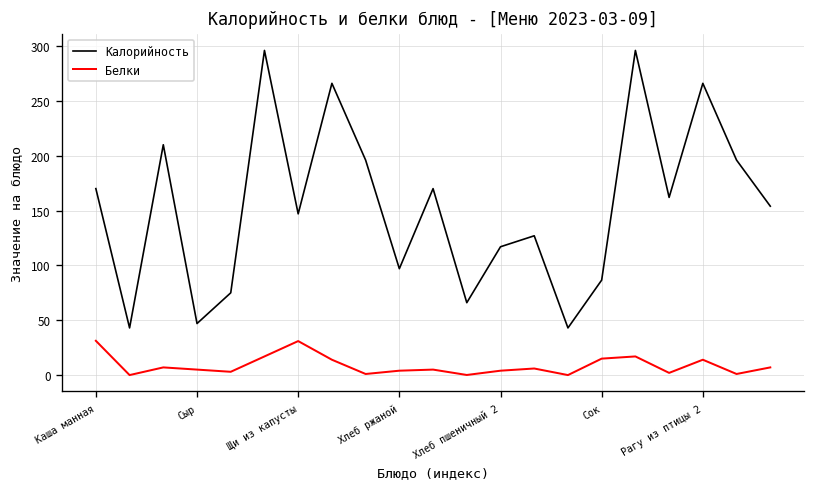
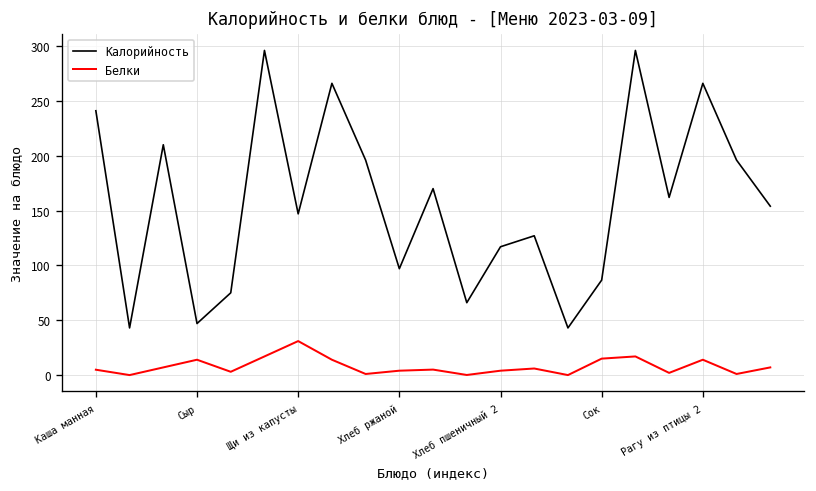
  {
    "Калорийность": {
-     "Каша манная": 170,
+     "Каша манная": 240,
      "Сыр": 50,
      "Щи из капусты": 150,
      "Хлеб ржаной": 100,
      "Хлеб пшеничный 2": 120,
      "Сок": 90,
      "Рагу из птицы 2": 270
    },
    "Белки": {
-     "Каша манная": 30,
-     "Сыр": 5,
+     "Каша манная": 0,
+     "Сыр": 14,
      "Щи из капусты": 30,
      "Хлеб ржаной": 0,
      "Хлеб пшеничный 2": 0,
      "Сок": 20,
      "Рагу из птицы 2": 10
    }
  }
